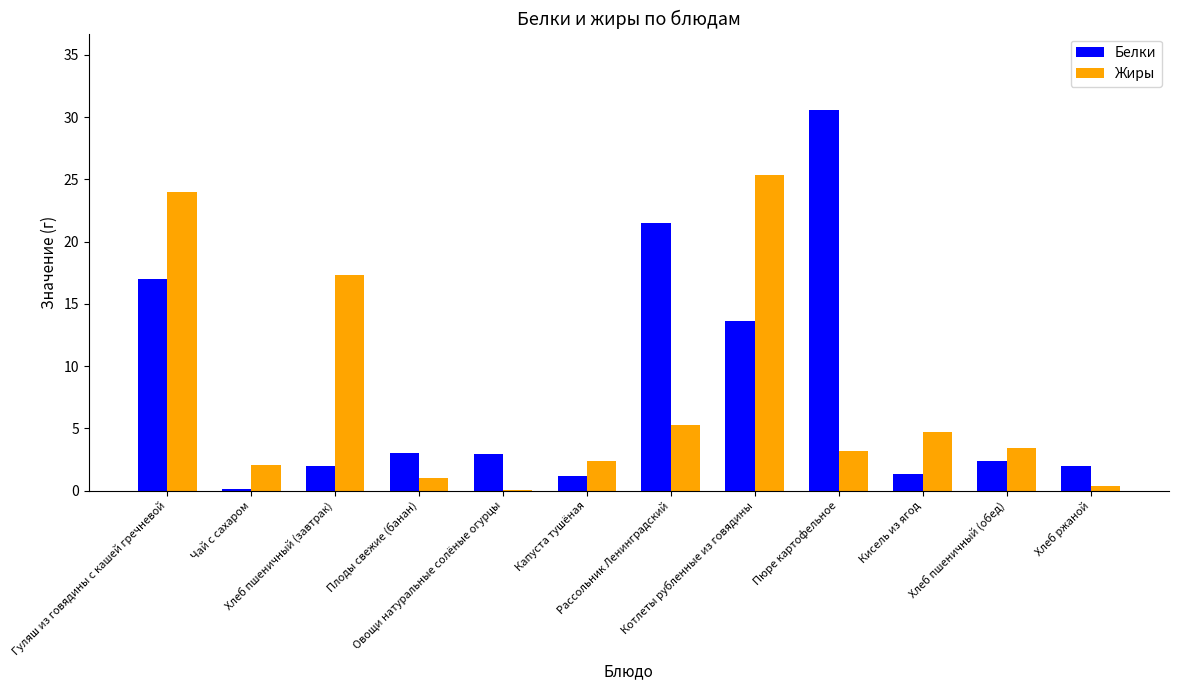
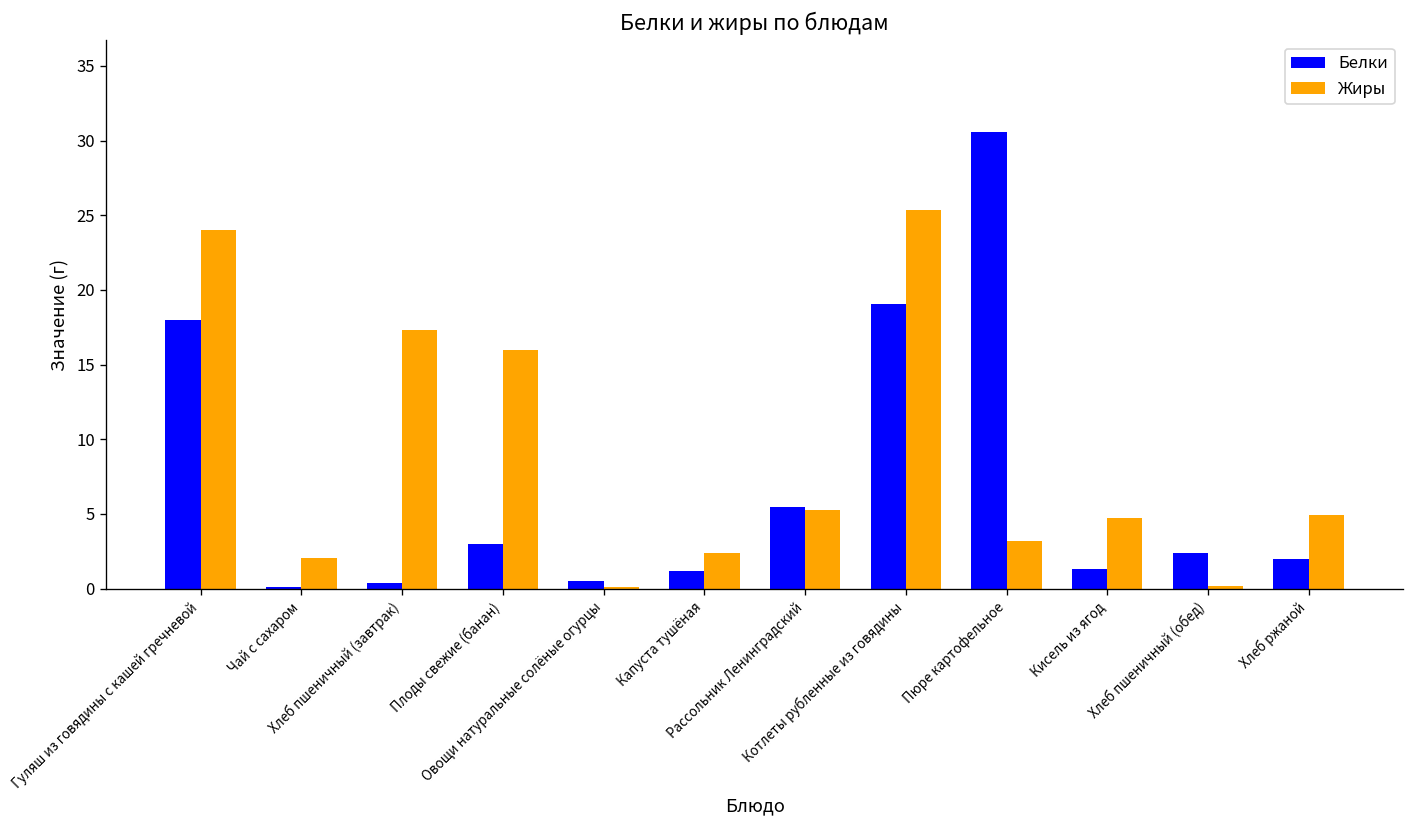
  {
    "Белки": {
-     "Гуляш из говядины с кашей гречневой": 17,
-     "Хлеб пшеничный (завтрак)": 2.0,
+     "Гуляш из говядины с кашей гречневой": 18,
+     "Хлеб пшеничный (завтрак)": 0.4,
      "Плоды свежие (банан)": 3.0,
-     "Овощи натуральные солёные огурцы": 2.9,
+     "Овощи натуральные солёные огурцы": 0.5,
      "Капуста тушёная": 1.2,
-     "Рассольник Ленинградский": 21.5,
-     "Котлеты рубленные из говядины": 13.6,
+     "Рассольник Ленинградский": 5.5,
+     "Котлеты рубленные из говядины": 19.1,
      "Пюре картофельное": 30.6,
      "Кисель из ягод": 1.3,
      "Хлеб пшеничный (обед)": 2.4,
      "Хлеб ржаной": 2.0
    },
    "Жиры": {
      "Гуляш из говядины с кашей гречневой": 24.0,
      "Чай с сахаром": 2.1,
      "Хлеб пшеничный (завтрак)": 17.3,
-     "Плоды свежие (банан)": 1,
+     "Плоды свежие (банан)": 16,
      "Капуста тушёная": 2.4,
      "Рассольник Ленинградский": 5.3,
      "Котлеты рубленные из говядины": 25.3,
      "Пюре картофельное": 3.2,
      "Кисель из ягод": 4.7,
-     "Хлеб пшеничный (обед)": 3.5,
-     "Хлеб ржаной": 0.4
+     "Хлеб пшеничный (обед)": 0.2,
+     "Хлеб ржаной": 4.9
    }
  }
